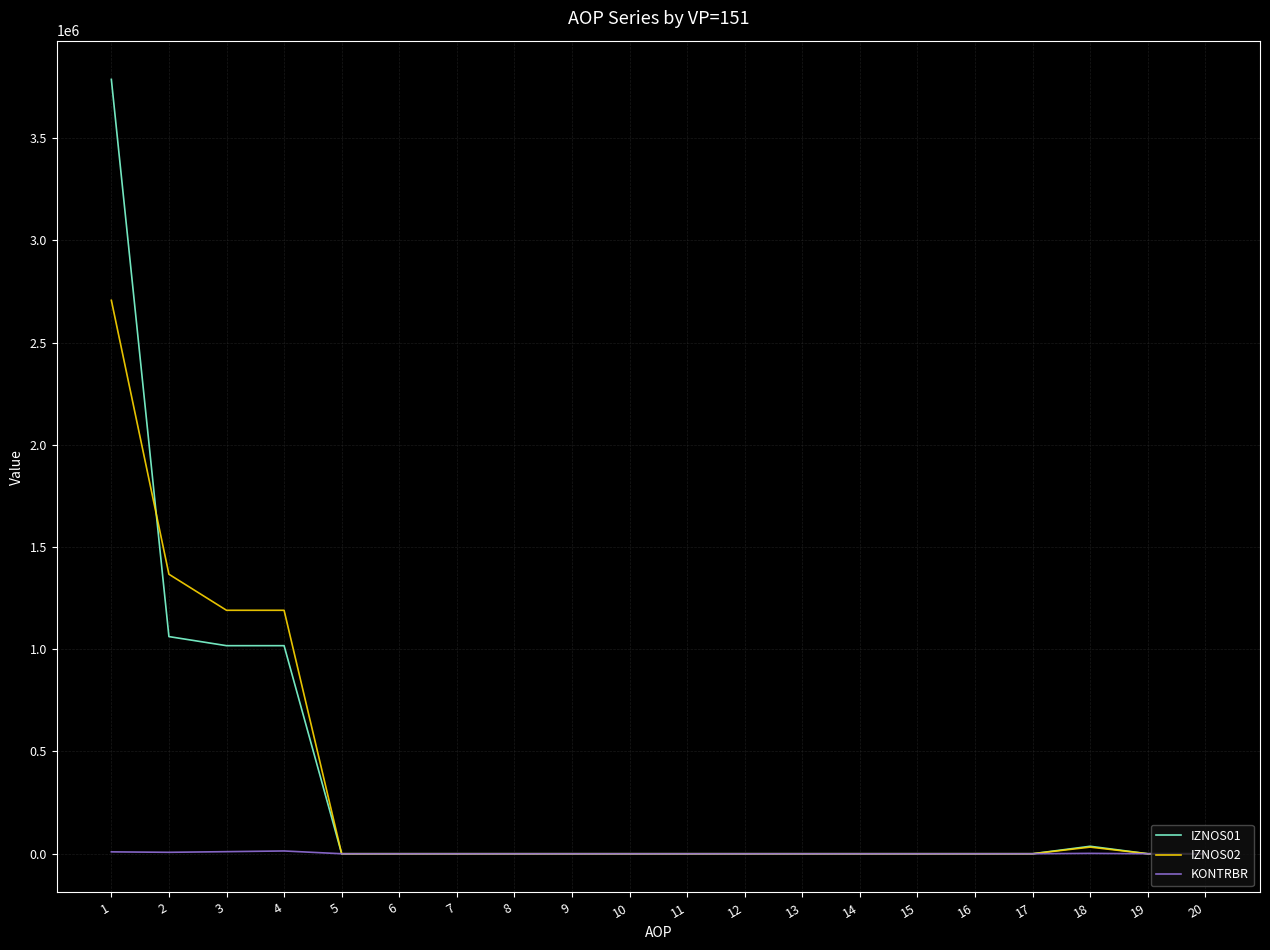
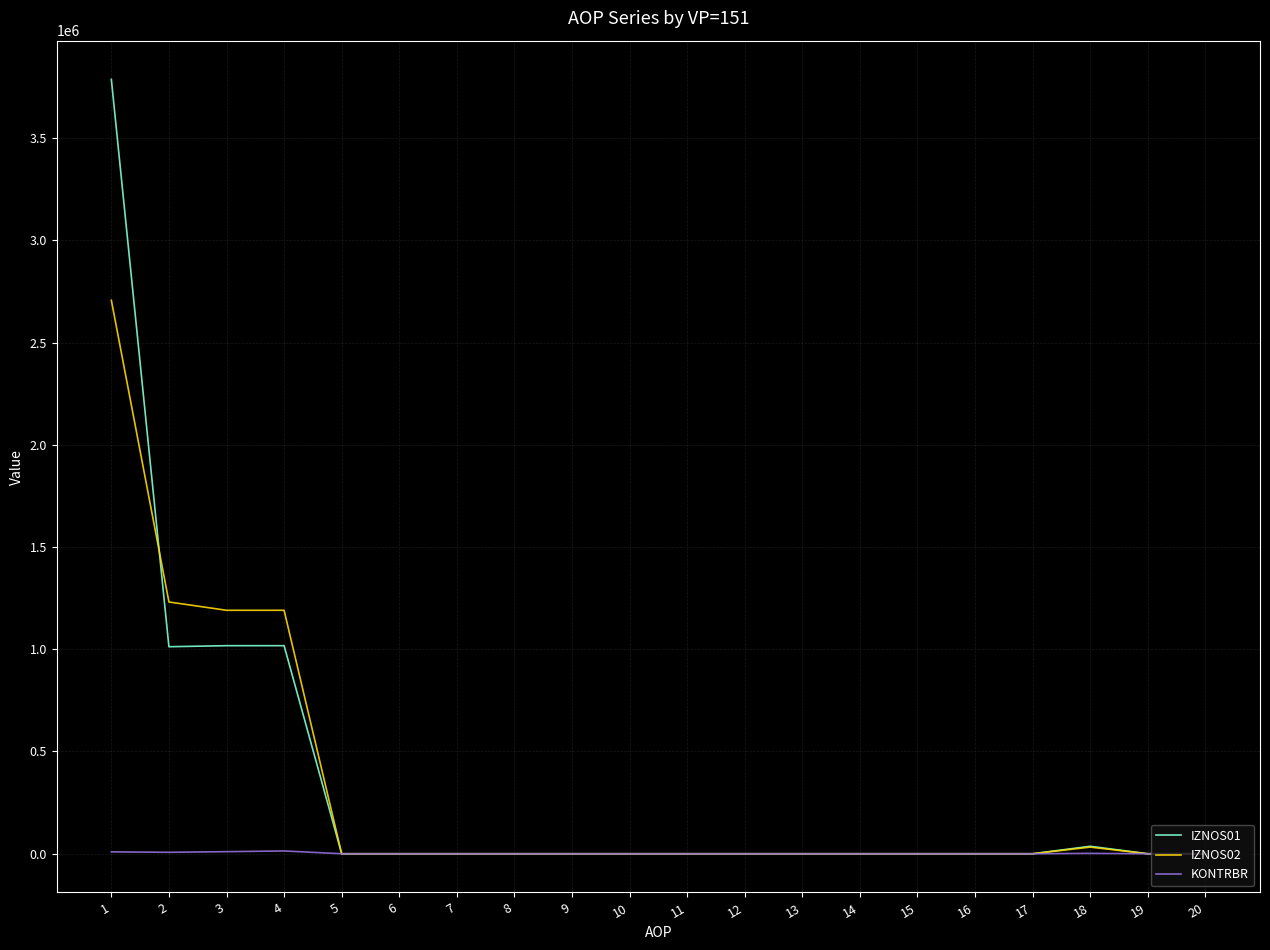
  {
    "IZNOS01": {
      "1": 3790000,
-     "2": 1060000,
+     "2": 1010000,
      "3": 1020000,
      "4": 1020000
    },
    "IZNOS02": {
      "1": 2710000,
-     "2": 1370000,
+     "2": 1230000,
      "3": 1190000,
      "4": 1190000
    },
    "KONTRBR": {
      "1": 10000,
      "2": 10000,
      "3": 10000,
      "4": 10000,
      "18": 0
    }
  }
